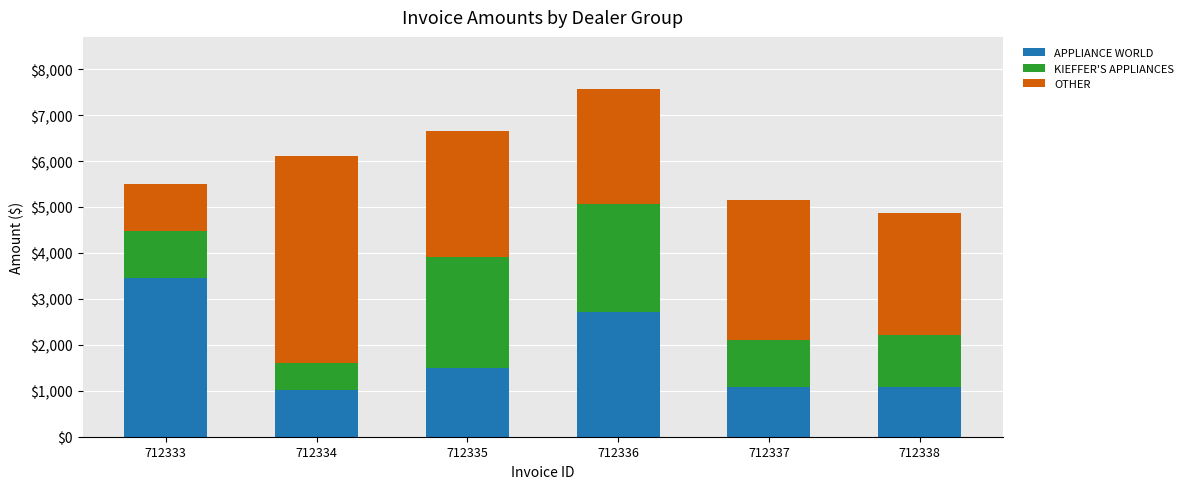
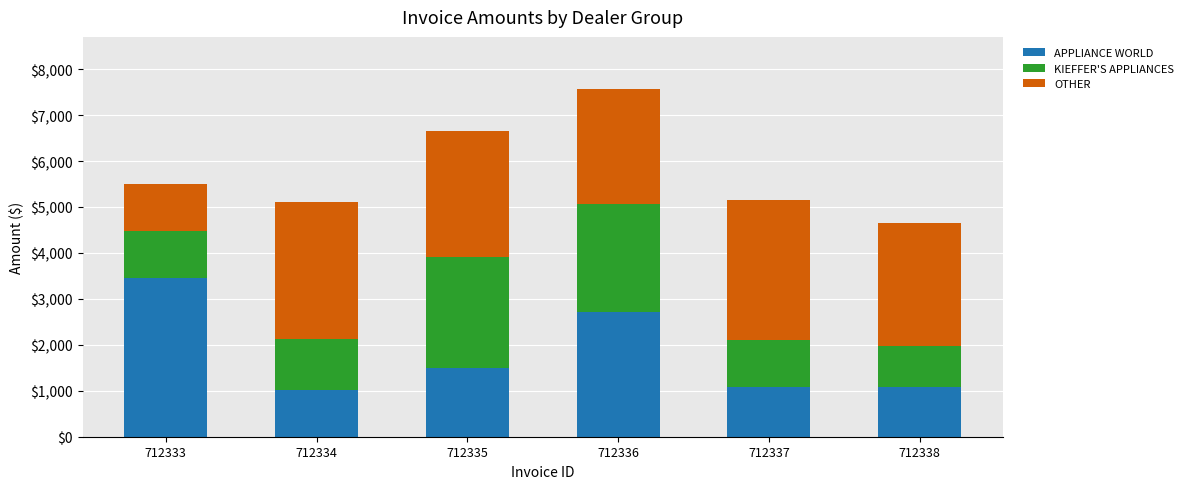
  {
    "APPLIANCE WORLD": {
      "712333": "$3,500",
      "712334": "$1,000",
      "712335": "$1,500",
      "712336": "$2,700",
      "712337": "$1,100",
      "712338": "$1,100"
    },
    "KIEFFER'S APPLIANCES": {
      "712333": "$1,000",
-     "712334": "$600",
+     "712334": "$1,100",
      "712335": "$2,400",
      "712336": "$2,300",
      "712337": "$1,000",
-     "712338": "$1,100"
+     "712338": "$900"
    },
    "OTHER": {
      "712333": "$1,000",
-     "712334": "$4,500",
+     "712334": "$3,000",
      "712335": "$2,700",
      "712336": "$2,500",
      "712337": "$3,100",
      "712338": "$2,700"
    }
  }
